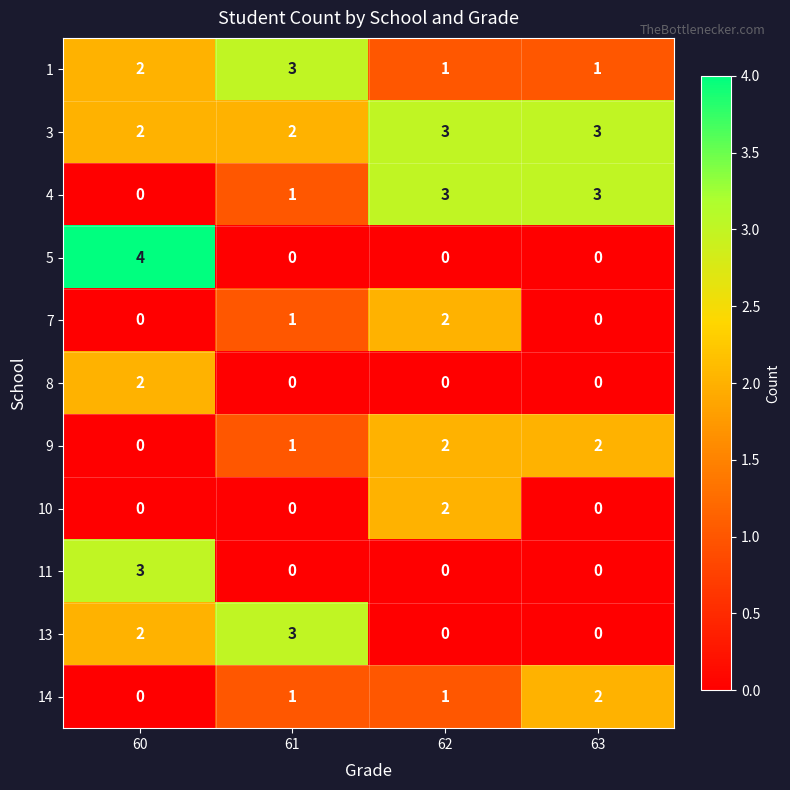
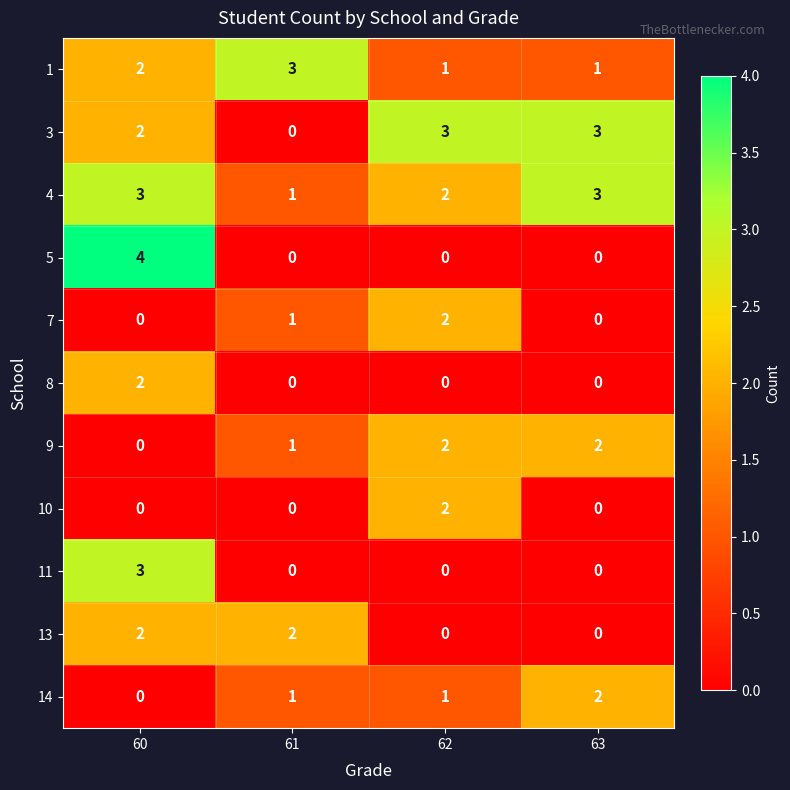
  {
    "1": {
      "60": 2,
      "61": 3,
      "62": 1,
      "63": 1
    },
    "3": {
      "60": 2,
-     "61": 2,
+     "61": 0,
      "62": 3,
      "63": 3
    },
    "4": {
-     "60": 0,
+     "60": 3,
      "61": 1,
-     "62": 3,
+     "62": 2,
      "63": 3
    },
    "5": {
      "60": 4,
      "61": 0,
      "62": 0,
      "63": 0
    },
    "7": {
      "60": 0,
      "61": 1,
      "62": 2,
      "63": 0
    },
    "8": {
      "60": 2,
      "61": 0,
      "62": 0,
      "63": 0
    },
    "9": {
      "60": 0,
      "61": 1,
      "62": 2,
      "63": 2
    },
    "10": {
      "60": 0,
      "61": 0,
      "62": 2,
      "63": 0
    },
    "11": {
      "60": 3,
      "61": 0,
      "62": 0,
      "63": 0
    },
    "13": {
      "60": 2,
-     "61": 3,
+     "61": 2,
      "62": 0,
      "63": 0
    },
    "14": {
      "60": 0,
      "61": 1,
      "62": 1,
      "63": 2
    }
  }
